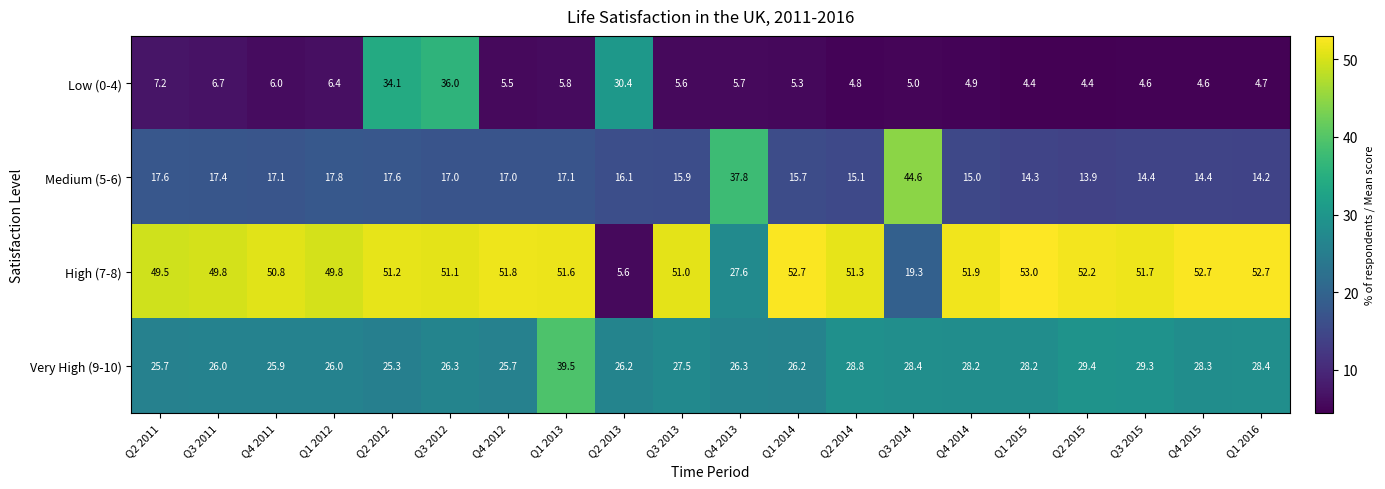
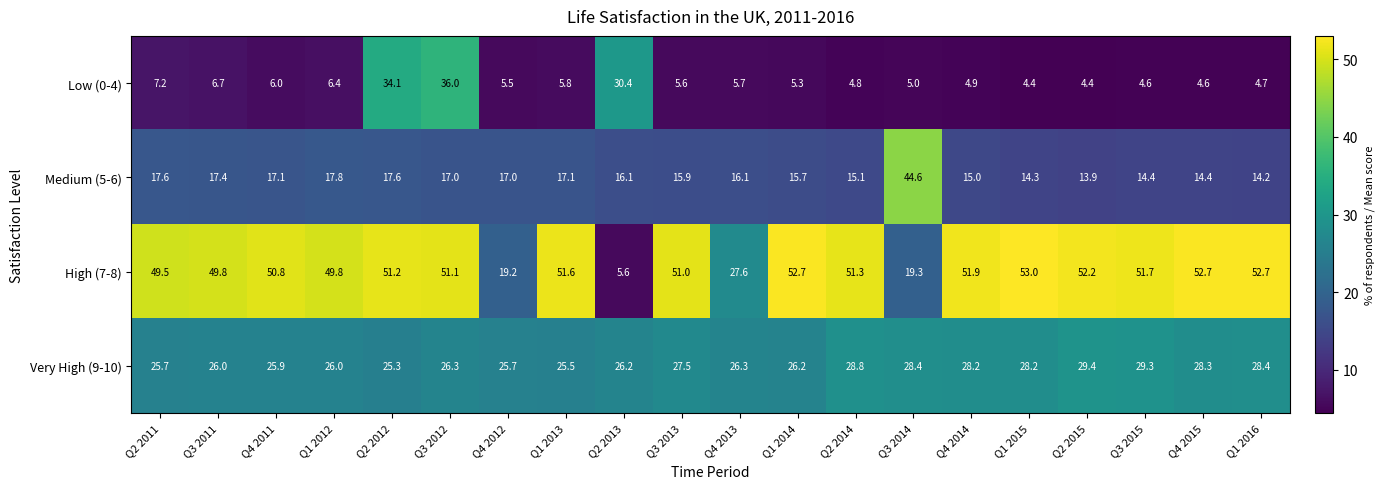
  {
    "Low (0-4)": {
      "Q2 2011": 7.2,
      "Q3 2011": 6.7,
      "Q4 2011": 6.0,
      "Q1 2012": 6.4,
      "Q2 2012": 34.1,
      "Q3 2012": 36.0,
      "Q4 2012": 5.5,
      "Q1 2013": 5.8,
      "Q2 2013": 30.4,
      "Q3 2013": 5.6,
      "Q4 2013": 5.7,
      "Q1 2014": 5.3,
      "Q2 2014": 4.8,
      "Q3 2014": 5.0,
      "Q4 2014": 4.9,
      "Q1 2015": 4.4,
      "Q2 2015": 4.4,
      "Q3 2015": 4.6,
      "Q4 2015": 4.6,
      "Q1 2016": 4.7
    },
    "Medium (5-6)": {
      "Q2 2011": 17.6,
      "Q3 2011": 17.4,
      "Q4 2011": 17.1,
      "Q1 2012": 17.8,
      "Q2 2012": 17.6,
      "Q3 2012": 17.0,
      "Q4 2012": 17.0,
      "Q1 2013": 17.1,
      "Q2 2013": 16.1,
      "Q3 2013": 15.9,
-     "Q4 2013": 37.8,
+     "Q4 2013": 16.1,
      "Q1 2014": 15.7,
      "Q2 2014": 15.1,
      "Q3 2014": 44.6,
      "Q4 2014": 15.0,
      "Q1 2015": 14.3,
      "Q2 2015": 13.9,
      "Q3 2015": 14.4,
      "Q4 2015": 14.4,
      "Q1 2016": 14.2
    },
    "High (7-8)": {
      "Q2 2011": 49.5,
      "Q3 2011": 49.8,
      "Q4 2011": 50.8,
      "Q1 2012": 49.8,
      "Q2 2012": 51.2,
      "Q3 2012": 51.1,
-     "Q4 2012": 51.8,
+     "Q4 2012": 19.2,
      "Q1 2013": 51.6,
      "Q2 2013": 5.6,
      "Q3 2013": 51.0,
      "Q4 2013": 27.6,
      "Q1 2014": 52.7,
      "Q2 2014": 51.3,
      "Q3 2014": 19.3,
      "Q4 2014": 51.9,
      "Q1 2015": 53.0,
      "Q2 2015": 52.2,
      "Q3 2015": 51.7,
      "Q4 2015": 52.7,
      "Q1 2016": 52.7
    },
    "Very High (9-10)": {
      "Q2 2011": 25.7,
      "Q3 2011": 26.0,
      "Q4 2011": 25.9,
      "Q1 2012": 26.0,
      "Q2 2012": 25.3,
      "Q3 2012": 26.3,
      "Q4 2012": 25.7,
-     "Q1 2013": 39.5,
+     "Q1 2013": 25.5,
      "Q2 2013": 26.2,
      "Q3 2013": 27.5,
      "Q4 2013": 26.3,
      "Q1 2014": 26.2,
      "Q2 2014": 28.8,
      "Q3 2014": 28.4,
      "Q4 2014": 28.2,
      "Q1 2015": 28.2,
      "Q2 2015": 29.4,
      "Q3 2015": 29.3,
      "Q4 2015": 28.3,
      "Q1 2016": 28.4
    }
  }
